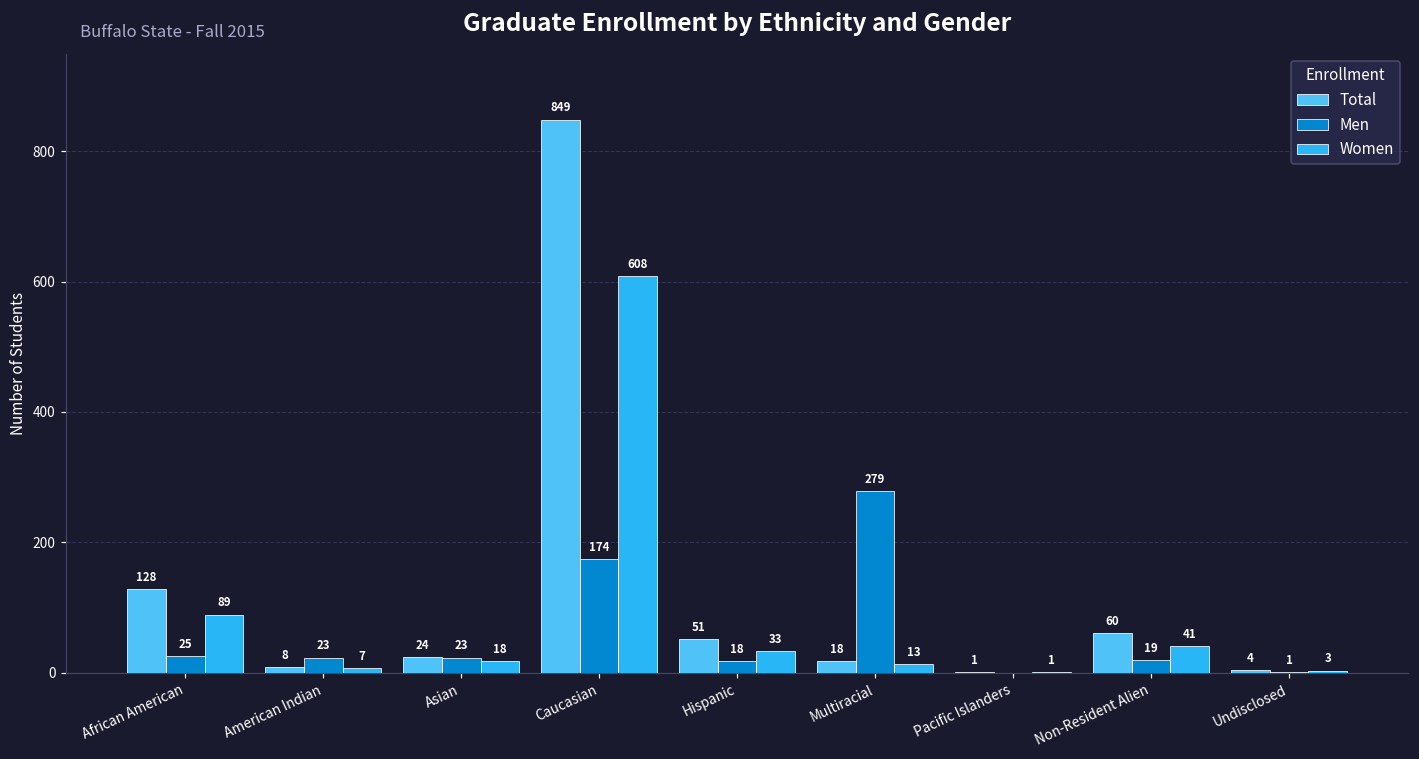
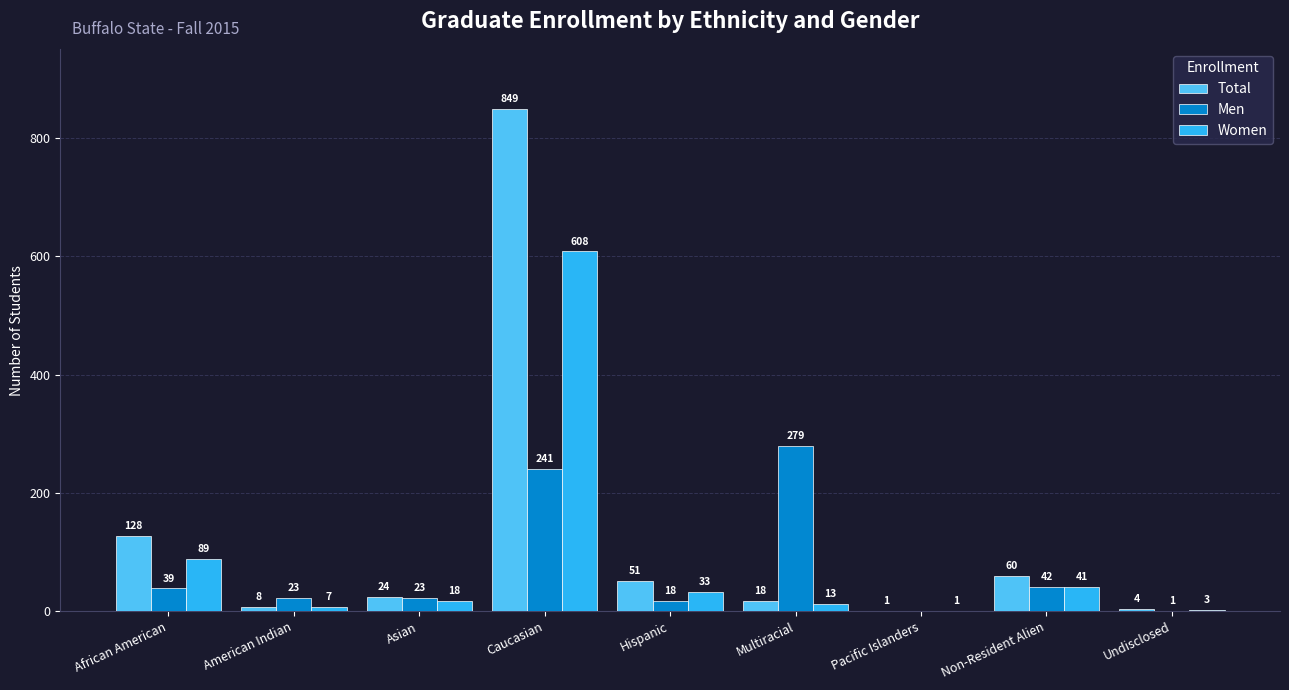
  {
    "Men": {
-     "African American": 25,
+     "African American": 39,
      "American Indian": 23,
      "Asian": 23,
-     "Caucasian": 174,
+     "Caucasian": 241,
      "Hispanic": 18,
      "Multiracial": 279,
-     "Non-Resident Alien": 19,
+     "Non-Resident Alien": 42,
      "Undisclosed": 1
    }
  }
